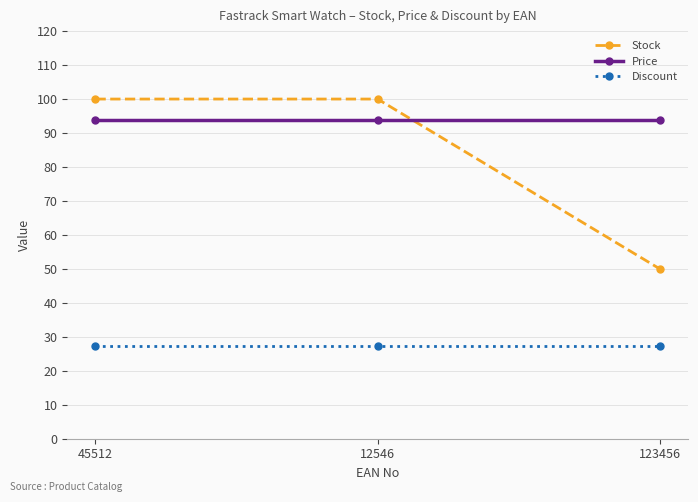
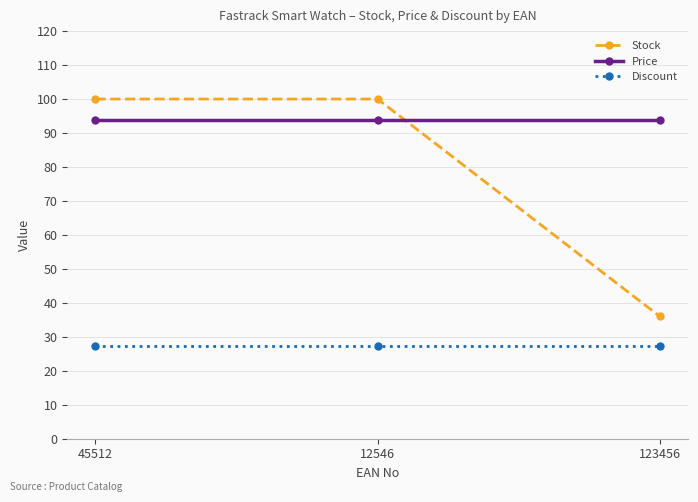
  {
    "Stock": {
      "45512": 100,
      "12546": 100,
-     "123456": 50
+     "123456": 36
    },
    "Price": {
      "45512": 94,
      "12546": 94,
      "123456": 94
    },
    "Discount": {
      "45512": 27,
      "12546": 27,
      "123456": 27
    }
  }
